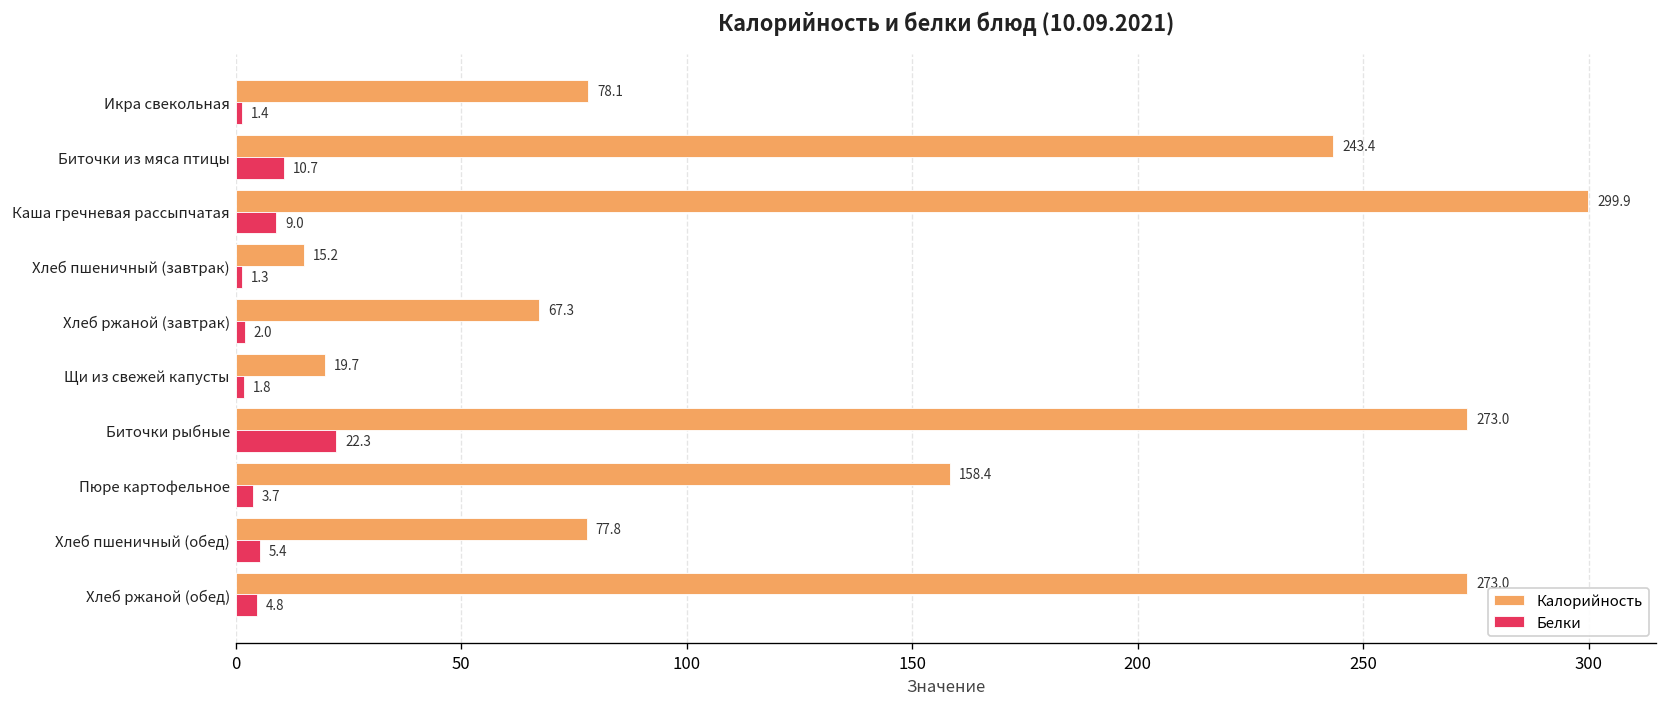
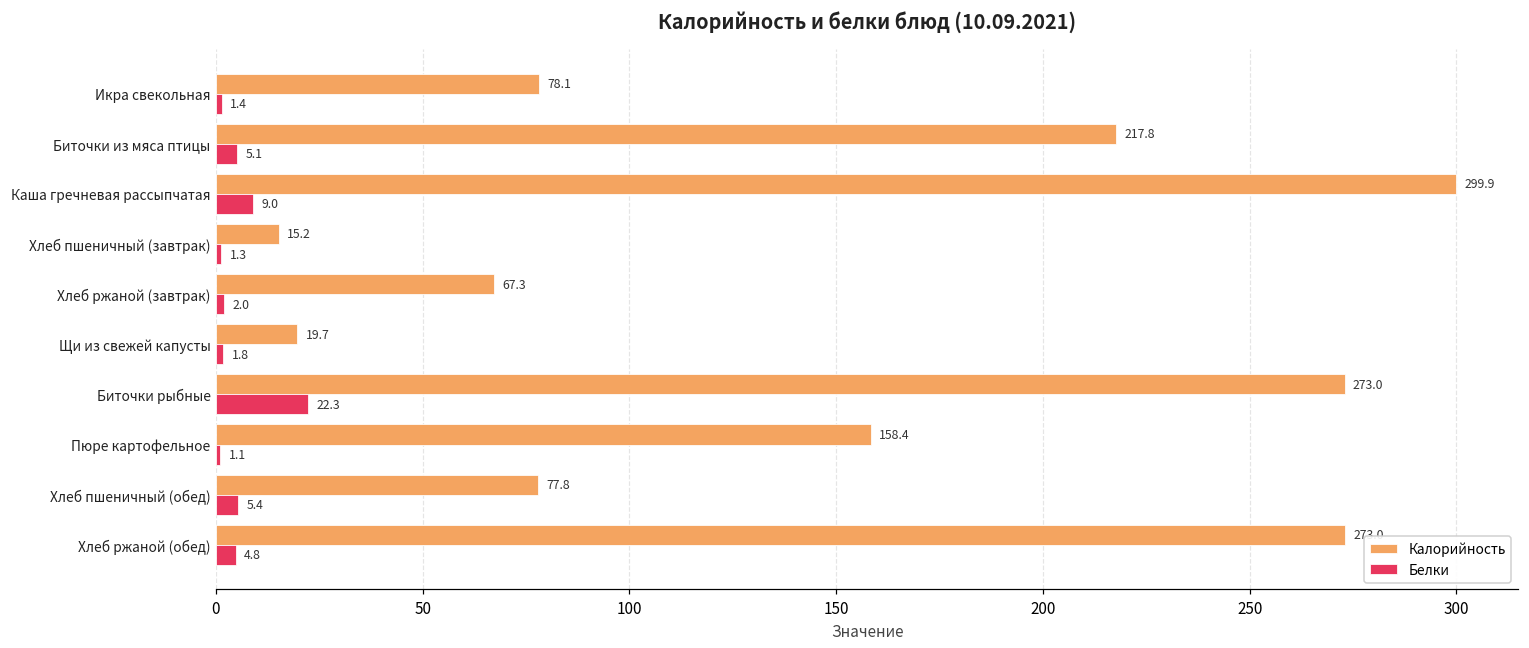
  {
    "Калорийность": {
      "Икра свекольная": 78.1,
-     "Биточки из мяса птицы": 243.4,
+     "Биточки из мяса птицы": 217.8,
      "Каша гречневая рассыпчатая": 299.9,
      "Хлеб пшеничный (завтрак)": 15.2,
      "Хлеб ржаной (завтрак)": 67.3,
      "Щи из свежей капусты": 19.7,
      "Биточки рыбные": 273.0,
      "Пюре картофельное": 158.4,
      "Хлеб пшеничный (обед)": 77.8
    },
    "Белки": {
      "Икра свекольная": 1.4,
-     "Биточки из мяса птицы": 10.7,
+     "Биточки из мяса птицы": 5.1,
      "Каша гречневая рассыпчатая": 9.0,
      "Хлеб пшеничный (завтрак)": 1.3,
      "Хлеб ржаной (завтрак)": 2.0,
      "Щи из свежей капусты": 1.8,
      "Биточки рыбные": 22.3,
-     "Пюре картофельное": 3.7,
+     "Пюре картофельное": 1.1,
      "Хлеб пшеничный (обед)": 5.4,
      "Хлеб ржаной (обед)": 4.8
    }
  }
